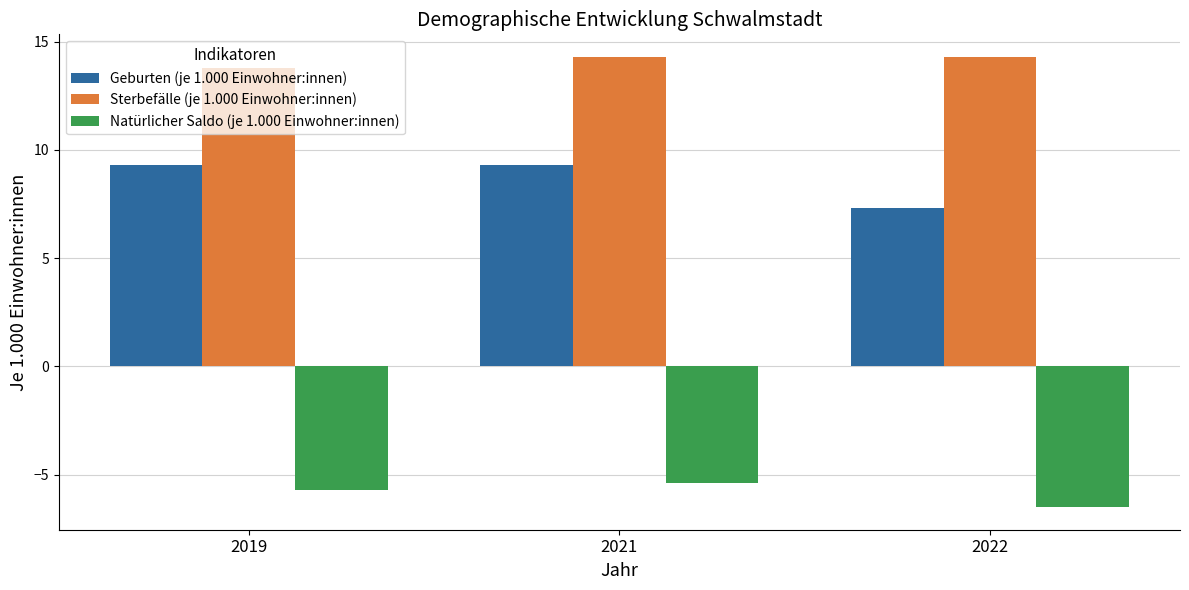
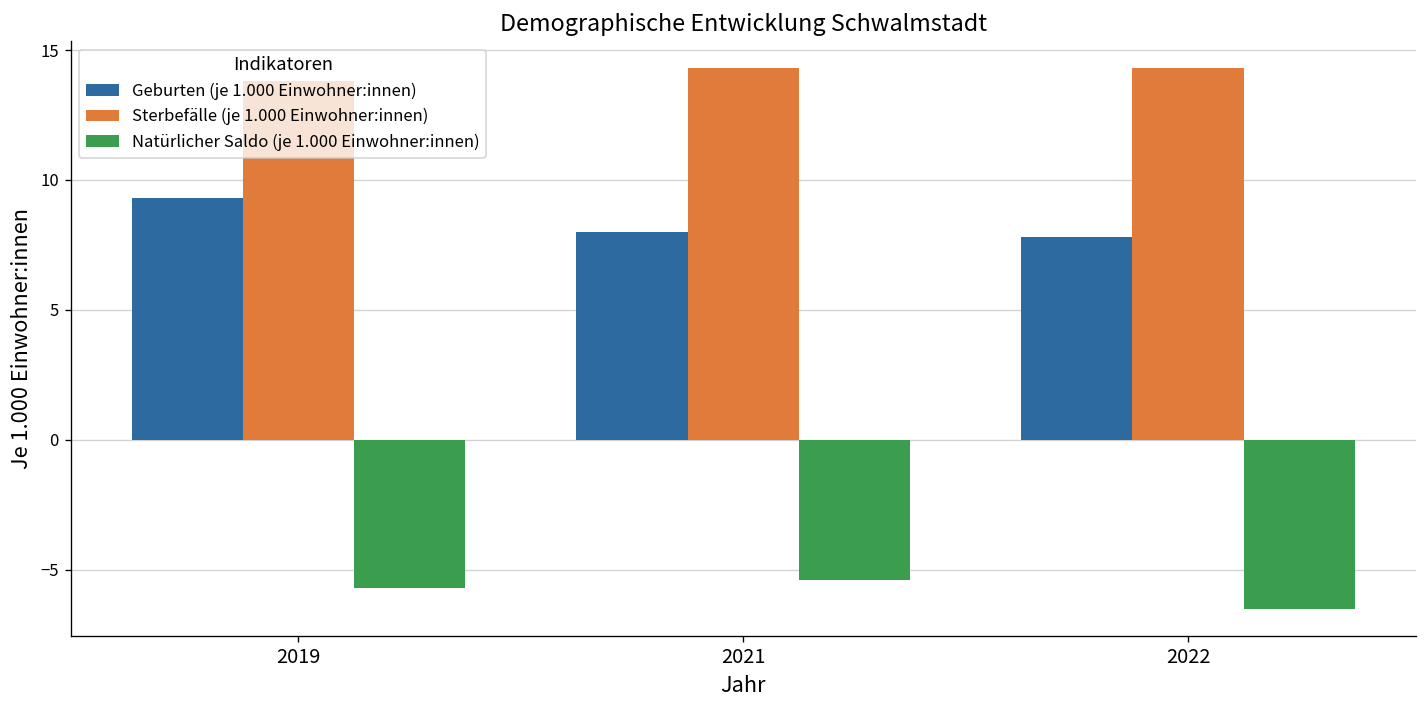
  {
    "Geburten (je 1.000 Einwohner:innen)": {
      "2019": 9.3,
-     "2021": 9.3,
-     "2022": 7.3
+     "2021": 8.0,
+     "2022": 7.8
    },
    "Sterbefälle (je 1.000 Einwohner:innen)": {
      "2021": 14.3,
      "2022": 14.3
    },
    "Natürlicher Saldo (je 1.000 Einwohner:innen)": {
      "2019": -5.7,
      "2021": -5.4,
      "2022": -6.5
    }
  }
